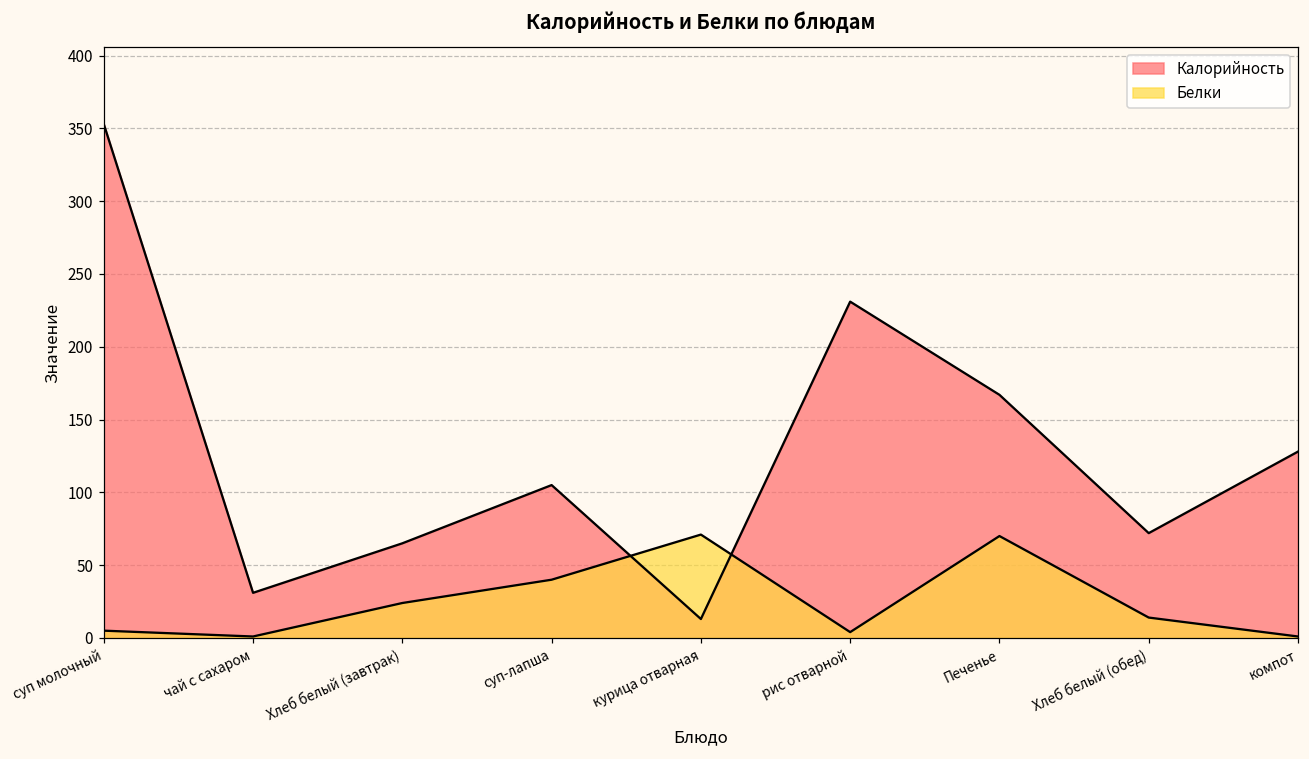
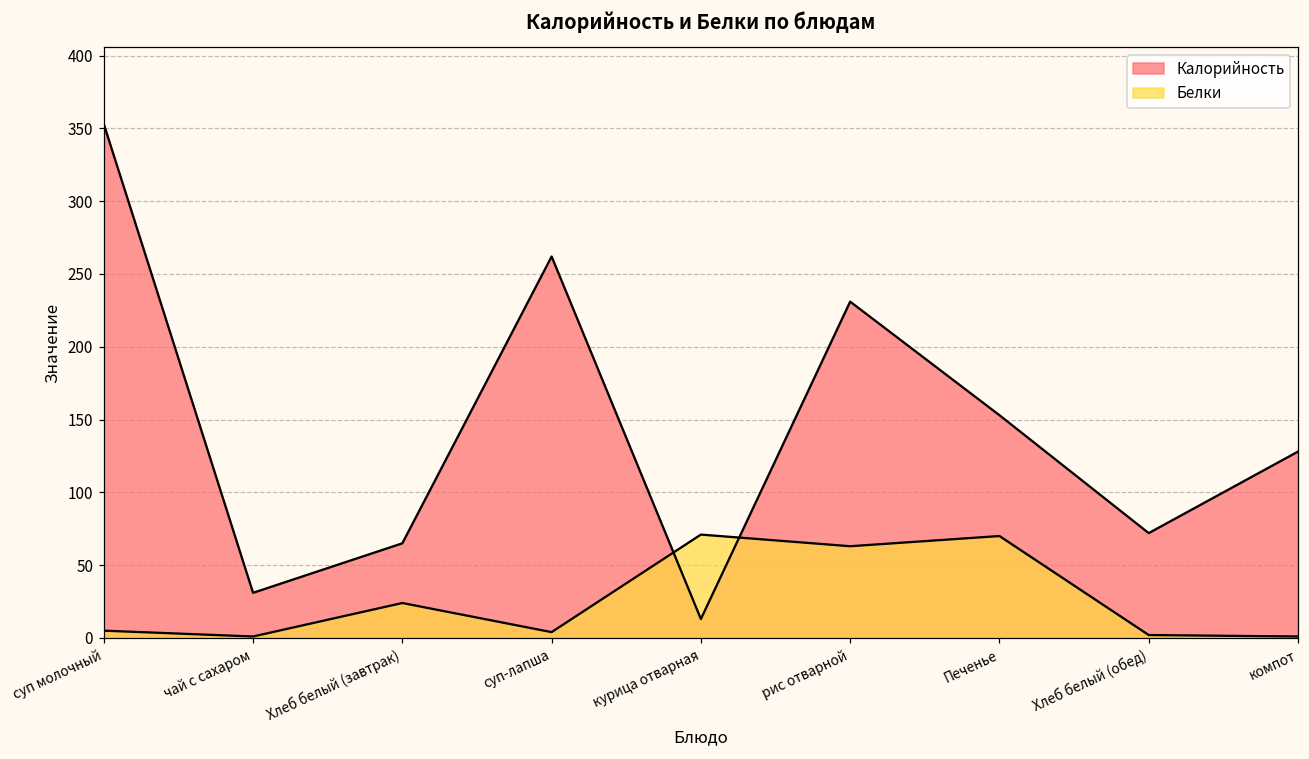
  {
    "Калорийность": {
      "суп молочный": 353,
      "чай с сахаром": 31,
      "Хлеб белый (завтрак)": 65,
-     "суп-лапша": 105,
+     "суп-лапша": 262,
      "курица отварная": 13,
      "рис отварной": 231,
-     "Печенье": 167,
+     "Печенье": 153,
      "Хлеб белый (обед)": 72,
      "компот": 128
    },
    "Белки": {
      "суп молочный": 5,
      "чай с сахаром": 1,
      "Хлеб белый (завтрак)": 24,
-     "суп-лапша": 40,
+     "суп-лапша": 4,
      "курица отварная": 71,
-     "рис отварной": 4,
+     "рис отварной": 63,
      "Печенье": 70,
-     "Хлеб белый (обед)": 14,
+     "Хлеб белый (обед)": 2,
      "компот": 1
    }
  }
